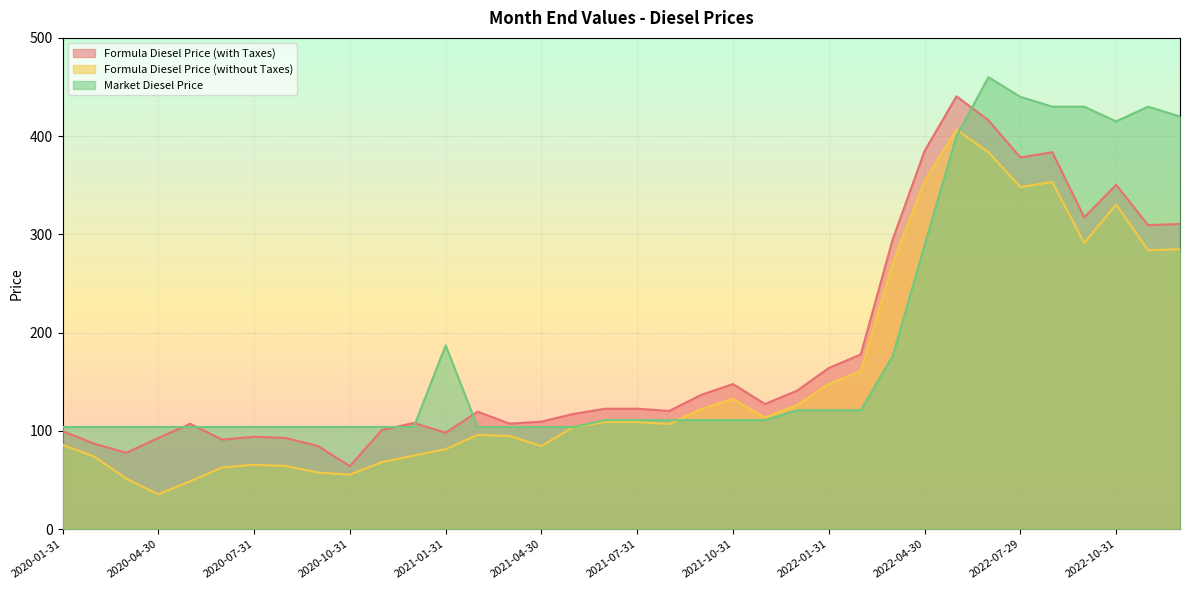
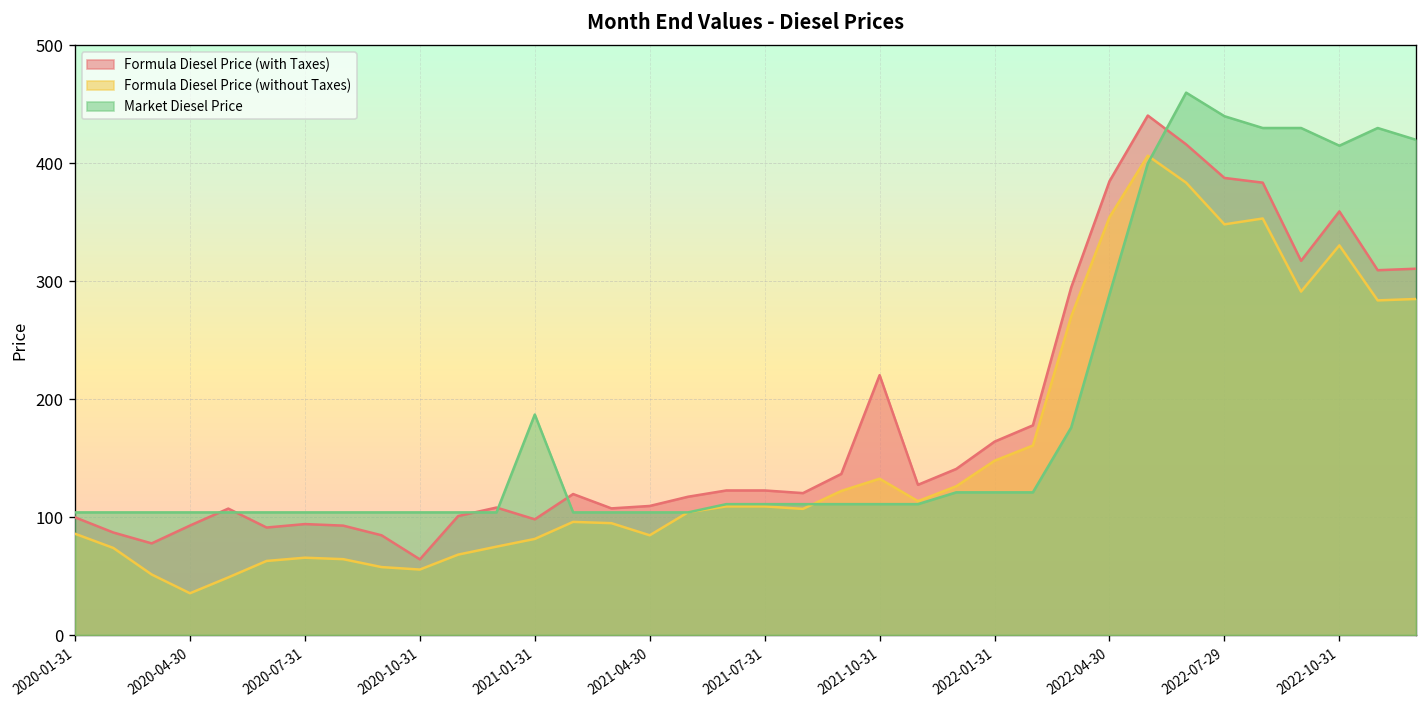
  {
    "Formula Diesel Price (with Taxes)": {
      "2020-01-31": 100,
      "2020-04-30": 90,
      "2020-07-31": 90,
      "2020-10-31": 60,
      "2021-01-31": 100,
      "2021-04-30": 110,
      "2021-07-31": 120,
-     "2021-10-31": 150,
+     "2021-10-31": 220,
      "2022-01-31": 160,
      "2022-04-30": 380,
-     "2022-07-29": 380,
-     "2022-10-31": 350
+     "2022-07-29": 390,
+     "2022-10-31": 360
    },
    "Formula Diesel Price (without Taxes)": {
      "2020-01-31": 90,
      "2020-04-30": 40,
      "2020-07-31": 70,
      "2020-10-31": 60,
      "2021-01-31": 80,
      "2021-04-30": 80,
      "2021-10-31": 130,
      "2022-01-31": 150,
      "2022-04-30": 350,
      "2022-07-29": 350,
      "2022-10-31": 330
    },
    "Market Diesel Price": {
      "2020-01-31": 100,
      "2020-04-30": 100,
      "2020-07-31": 100,
      "2020-10-31": 100,
      "2021-01-31": 190,
      "2021-04-30": 100,
      "2021-10-31": 110,
      "2022-01-31": 120,
      "2022-04-30": 290,
      "2022-07-29": 440,
      "2022-10-31": 420
    }
  }
